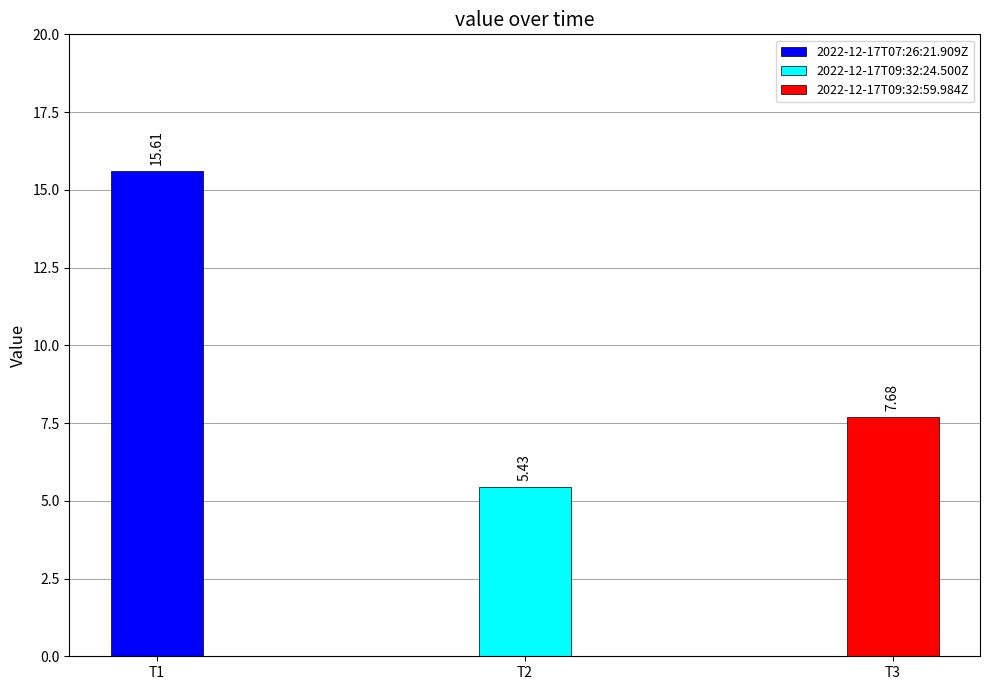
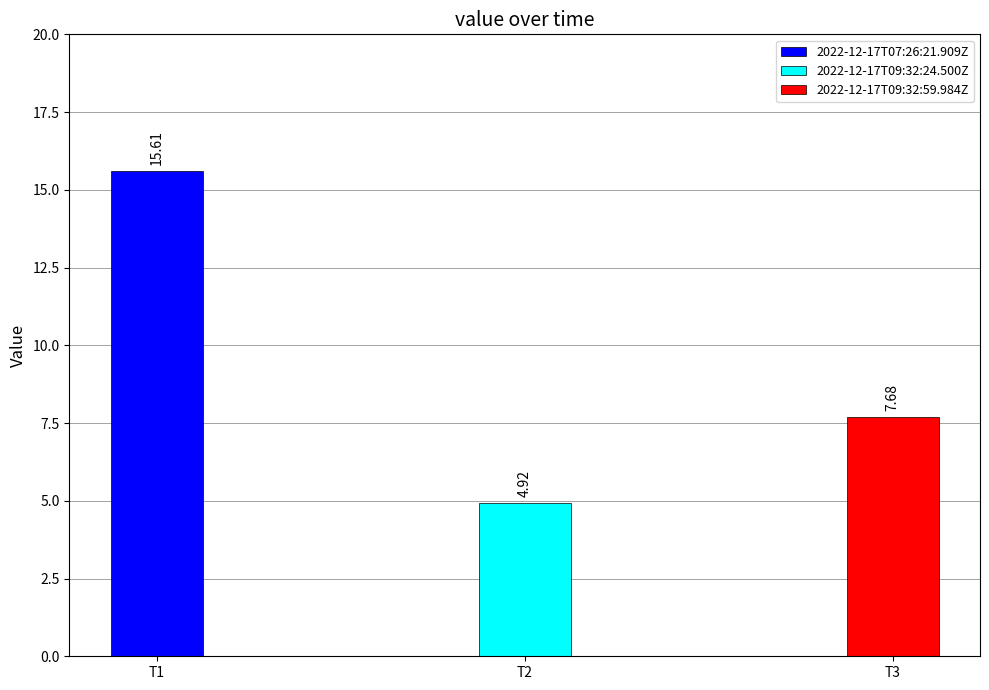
  {
    "T1": 15.61,
-   "T2": 5.43,
+   "T2": 4.92,
    "T3": 7.68
  }
